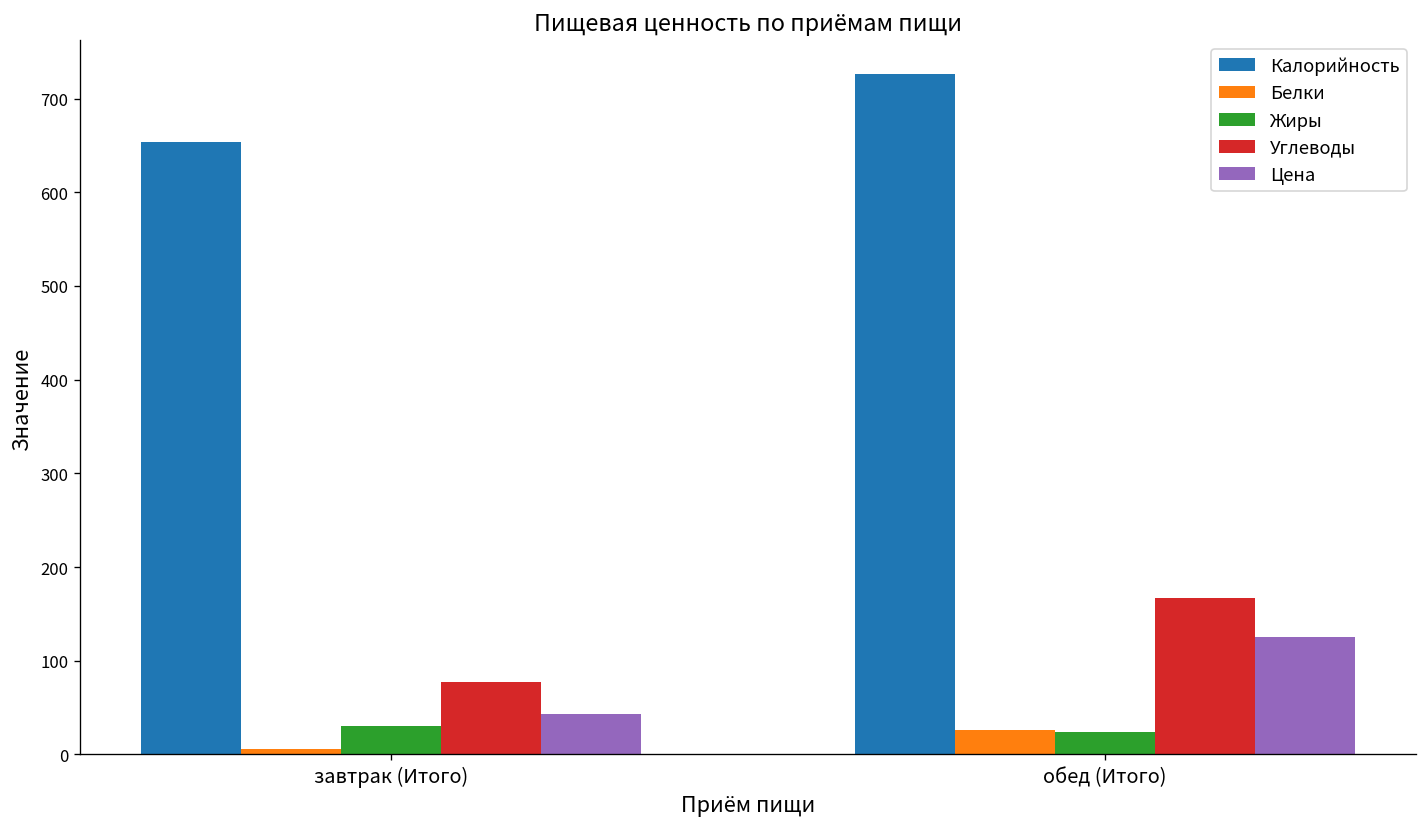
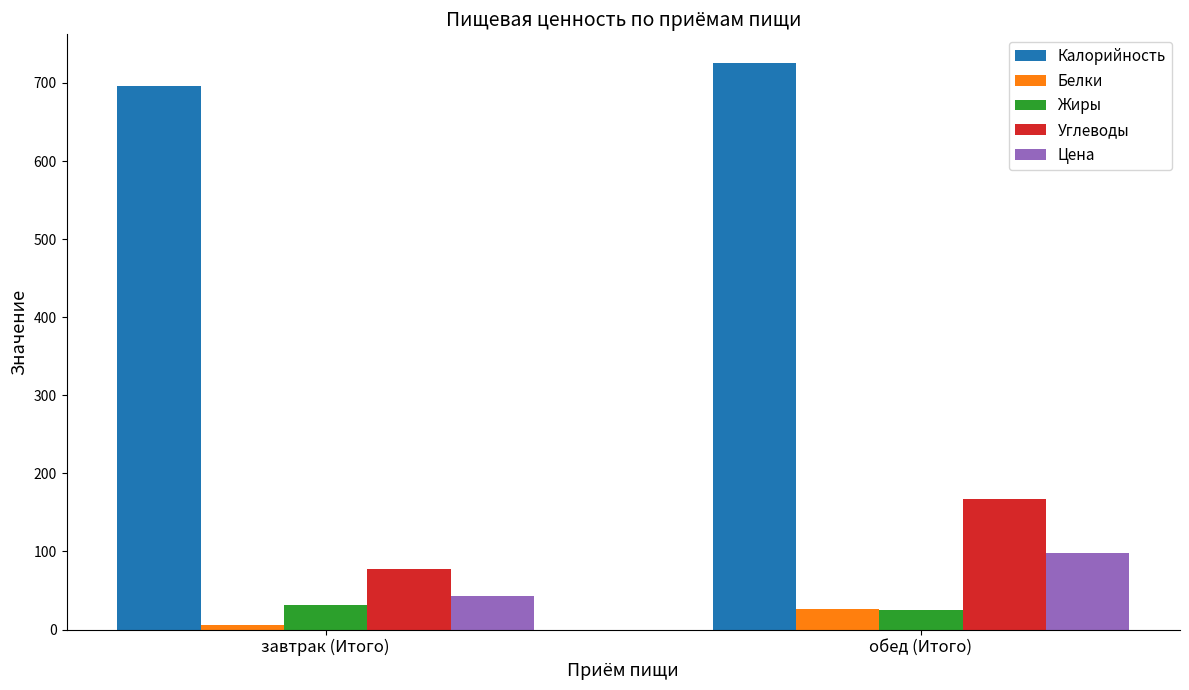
  {
    "Калорийность": {
-     "завтрак (Итого)": 650,
+     "завтрак (Итого)": 700,
      "обед (Итого)": 730
    },
    "Белки": {
      "завтрак (Итого)": 10,
      "обед (Итого)": 30
    },
    "Жиры": {
      "завтрак (Итого)": 30,
      "обед (Итого)": 20
    },
    "Углеводы": {
      "завтрак (Итого)": 80,
      "обед (Итого)": 170
    },
    "Цена": {
      "завтрак (Итого)": 40,
-     "обед (Итого)": 130
+     "обед (Итого)": 100
    }
  }
